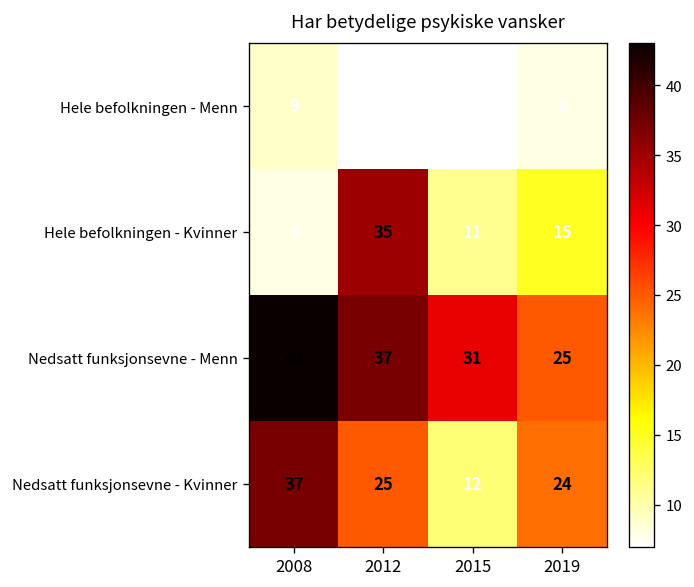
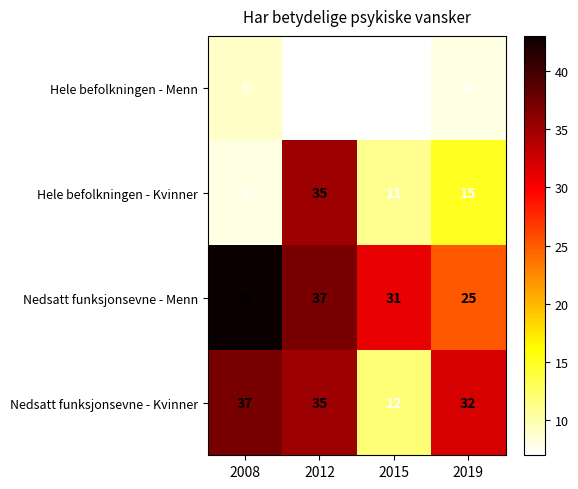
  {
    "Hele befolkningen - Menn": {
      "2008": 9
    },
    "Hele befolkningen - Kvinner": {
      "2012": 35,
      "2015": 11,
      "2019": 15
    },
    "Nedsatt funksjonsevne - Menn": {
      "2012": 37,
      "2015": 31,
      "2019": 25
    },
    "Nedsatt funksjonsevne - Kvinner": {
      "2008": 37,
-     "2012": 25,
+     "2012": 35,
      "2015": 12,
-     "2019": 24
+     "2019": 32
    }
  }
